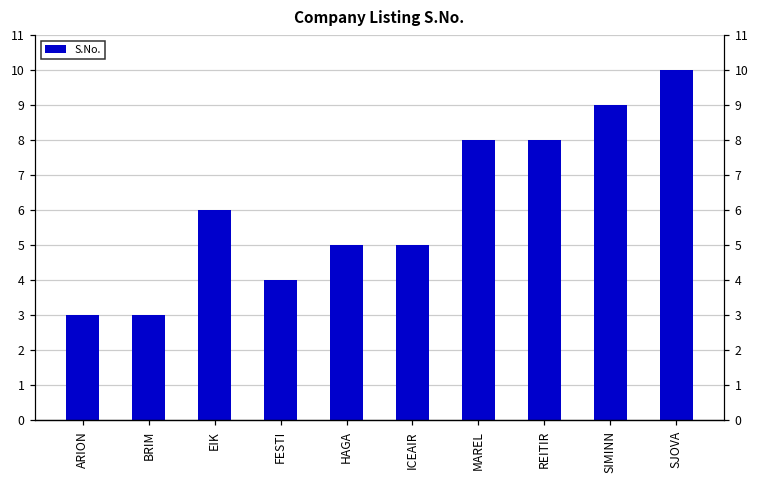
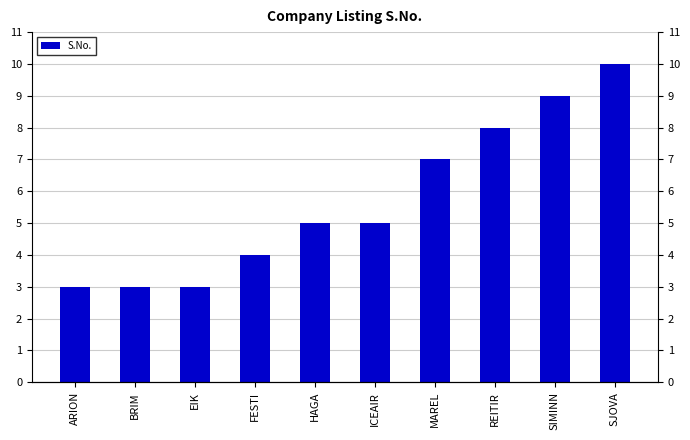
  {
    "ARION": 3,
    "BRIM": 3,
-   "EIK": 6,
+   "EIK": 3,
    "FESTI": 4,
    "HAGA": 5,
    "ICEAIR": 5,
-   "MAREL": 8,
+   "MAREL": 7,
    "REITIR": 8,
    "SIMINN": 9,
    "SJOVA": 10
  }
